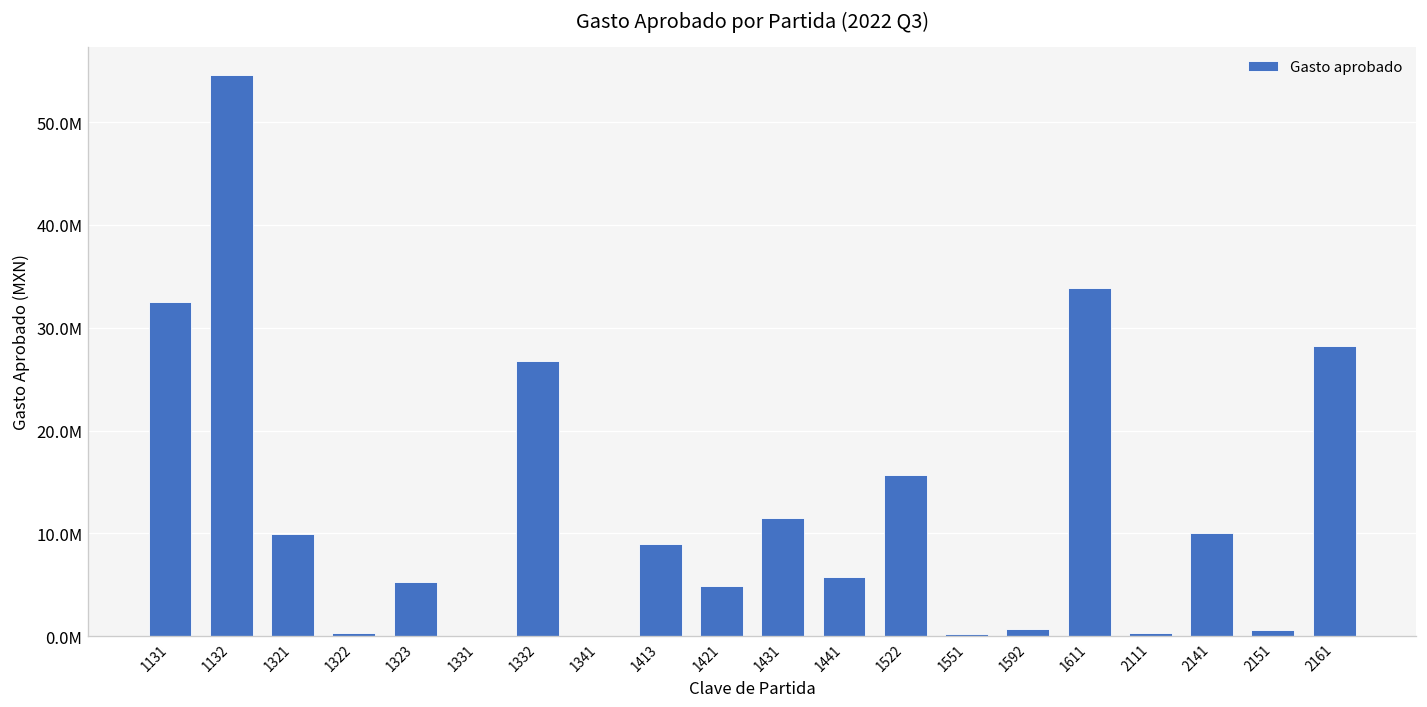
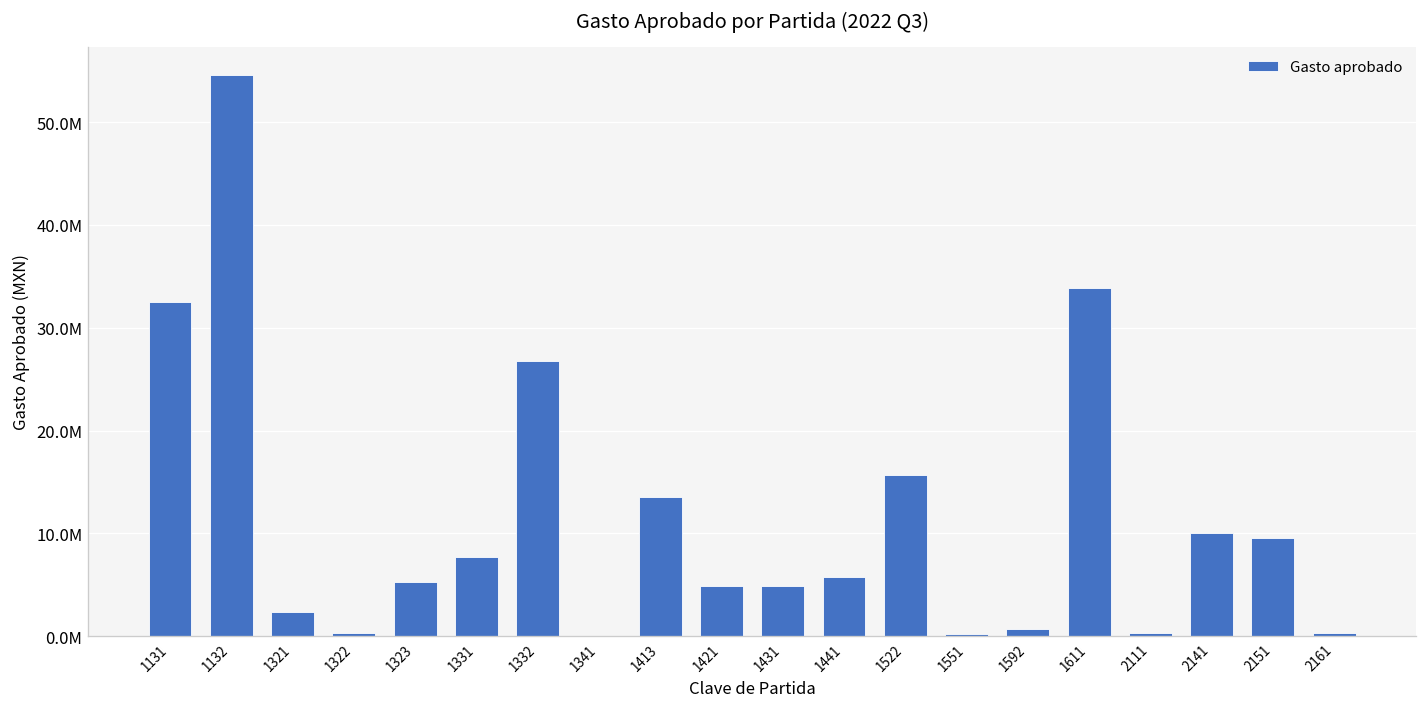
  {
    "1131": 32000000,
    "1132": 55000000,
-   "1321": 10000000,
+   "1321": 2000000,
    "1322": 0,
    "1323": 5000000,
-   "1331": 0,
+   "1331": 8000000,
    "1332": 27000000,
-   "1413": 9000000,
+   "1413": 14000000,
    "1421": 5000000,
-   "1431": 11000000,
+   "1431": 5000000,
    "1441": 6000000,
    "1522": 16000000,
    "1592": 1000000,
    "1611": 34000000,
    "2111": 0,
    "2141": 10000000,
-   "2151": 1000000,
-   "2161": 28000000
+   "2151": 10000000,
+   "2161": 0
  }
